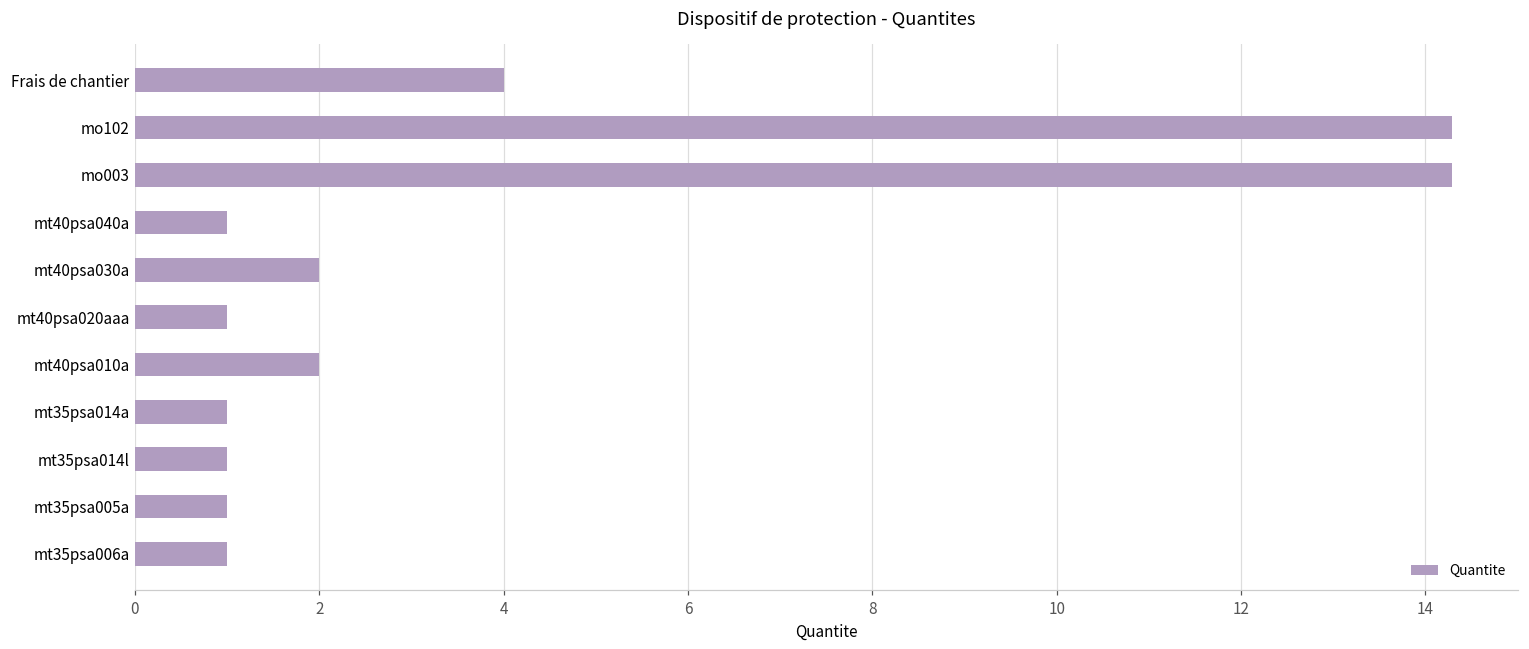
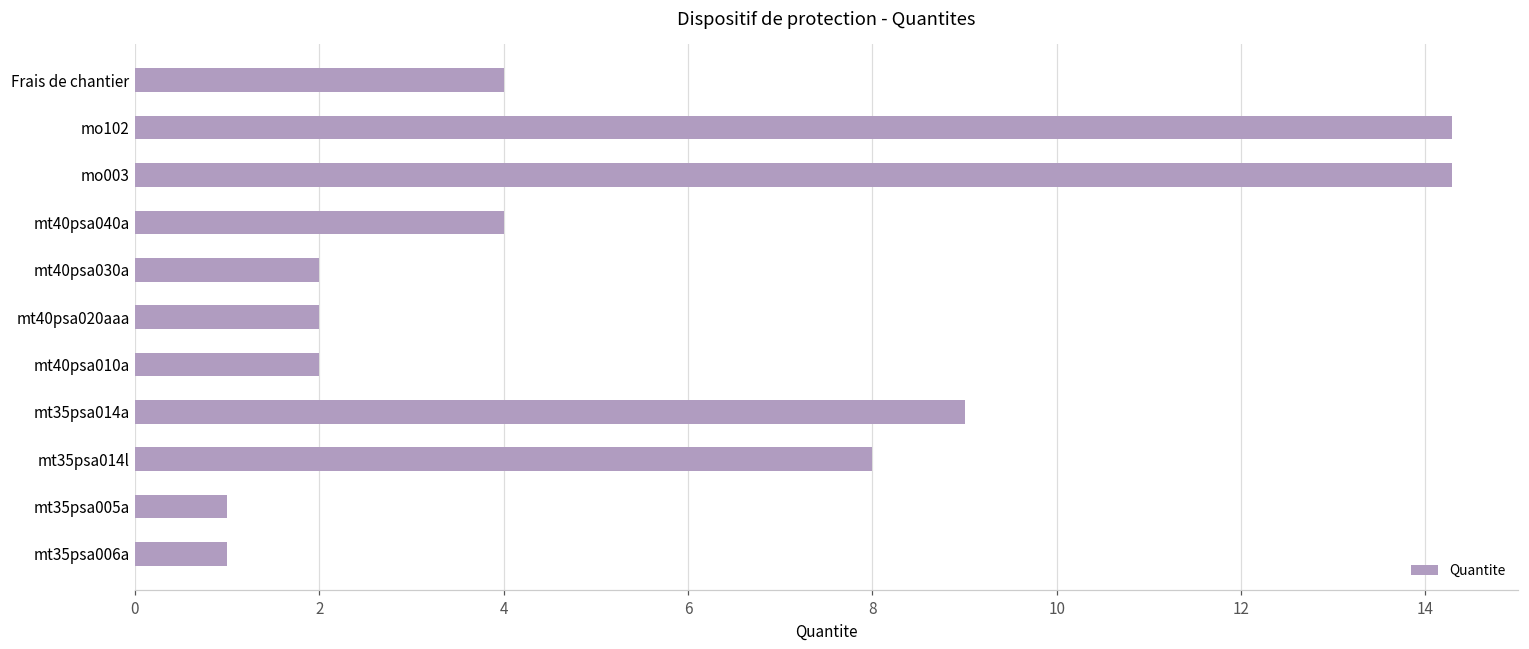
  {
    "Frais de chantier": 4,
    "mo102": 14.3,
    "mo003": 14.3,
-   "mt40psa040a": 1,
+   "mt40psa040a": 4,
    "mt40psa030a": 2,
-   "mt40psa020aaa": 1,
+   "mt40psa020aaa": 2,
    "mt40psa010a": 2,
-   "mt35psa014a": 1,
-   "mt35psa014l": 1,
+   "mt35psa014a": 9,
+   "mt35psa014l": 8,
    "mt35psa005a": 1,
    "mt35psa006a": 1
  }
